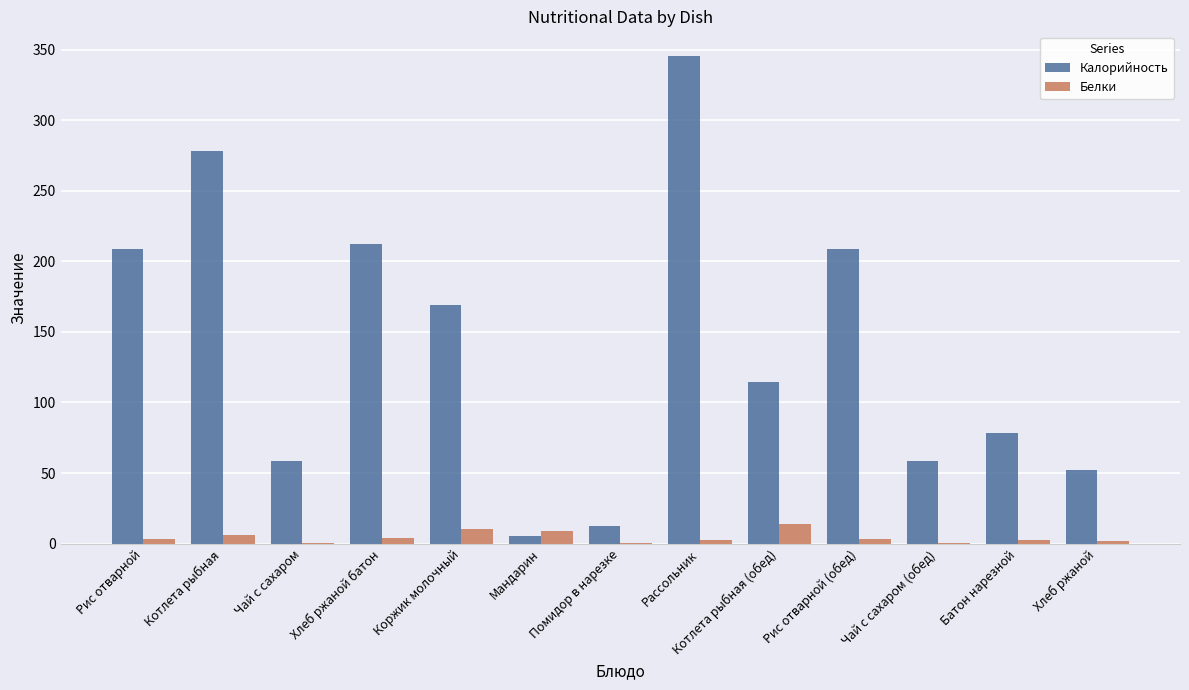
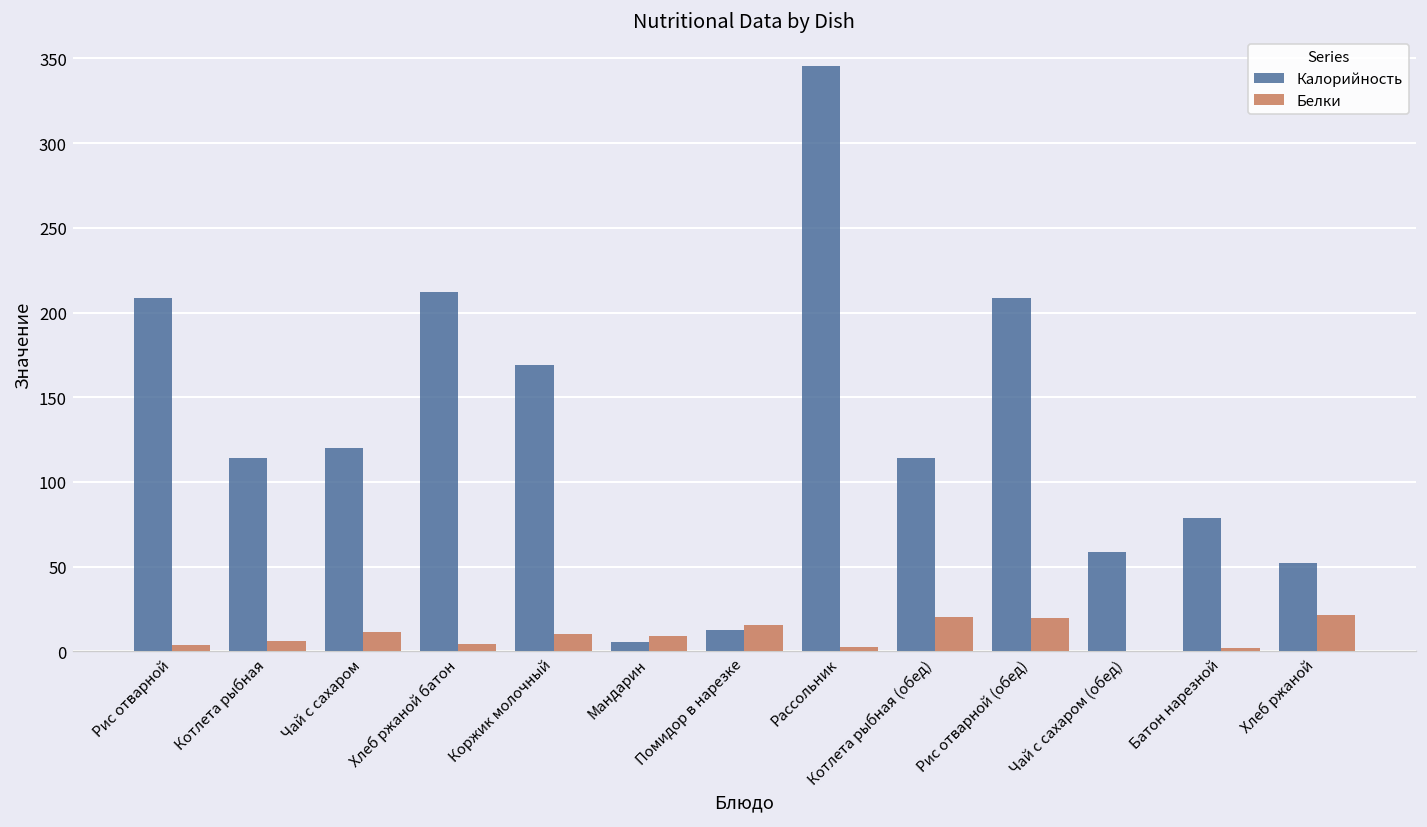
  {
    "Калорийность": {
      "Рис отварной": 209,
-     "Котлета рыбная": 278,
-     "Чай с сахаром": 59,
+     "Котлета рыбная": 114,
+     "Чай с сахаром": 120,
      "Хлеб ржаной батон": 212,
      "Коржик молочный": 169,
      "Мандарин": 5,
      "Помидор в нарезке": 13,
      "Рассольник": 346,
      "Котлета рыбная (обед)": 114,
      "Рис отварной (обед)": 209,
      "Чай с сахаром (обед)": 59,
      "Батон нарезной": 79,
      "Хлеб ржаной": 52
    },
    "Белки": {
      "Рис отварной": 4,
      "Котлета рыбная": 6,
-     "Чай с сахаром": 0,
+     "Чай с сахаром": 11,
      "Хлеб ржаной батон": 4,
      "Коржик молочный": 11,
      "Мандарин": 9,
-     "Помидор в нарезке": 1,
+     "Помидор в нарезке": 16,
      "Рассольник": 3,
-     "Котлета рыбная (обед)": 14,
-     "Рис отварной (обед)": 4,
+     "Котлета рыбная (обед)": 20,
+     "Рис отварной (обед)": 20,
      "Батон нарезной": 2,
-     "Хлеб ржаной": 2
+     "Хлеб ржаной": 22
    }
  }
